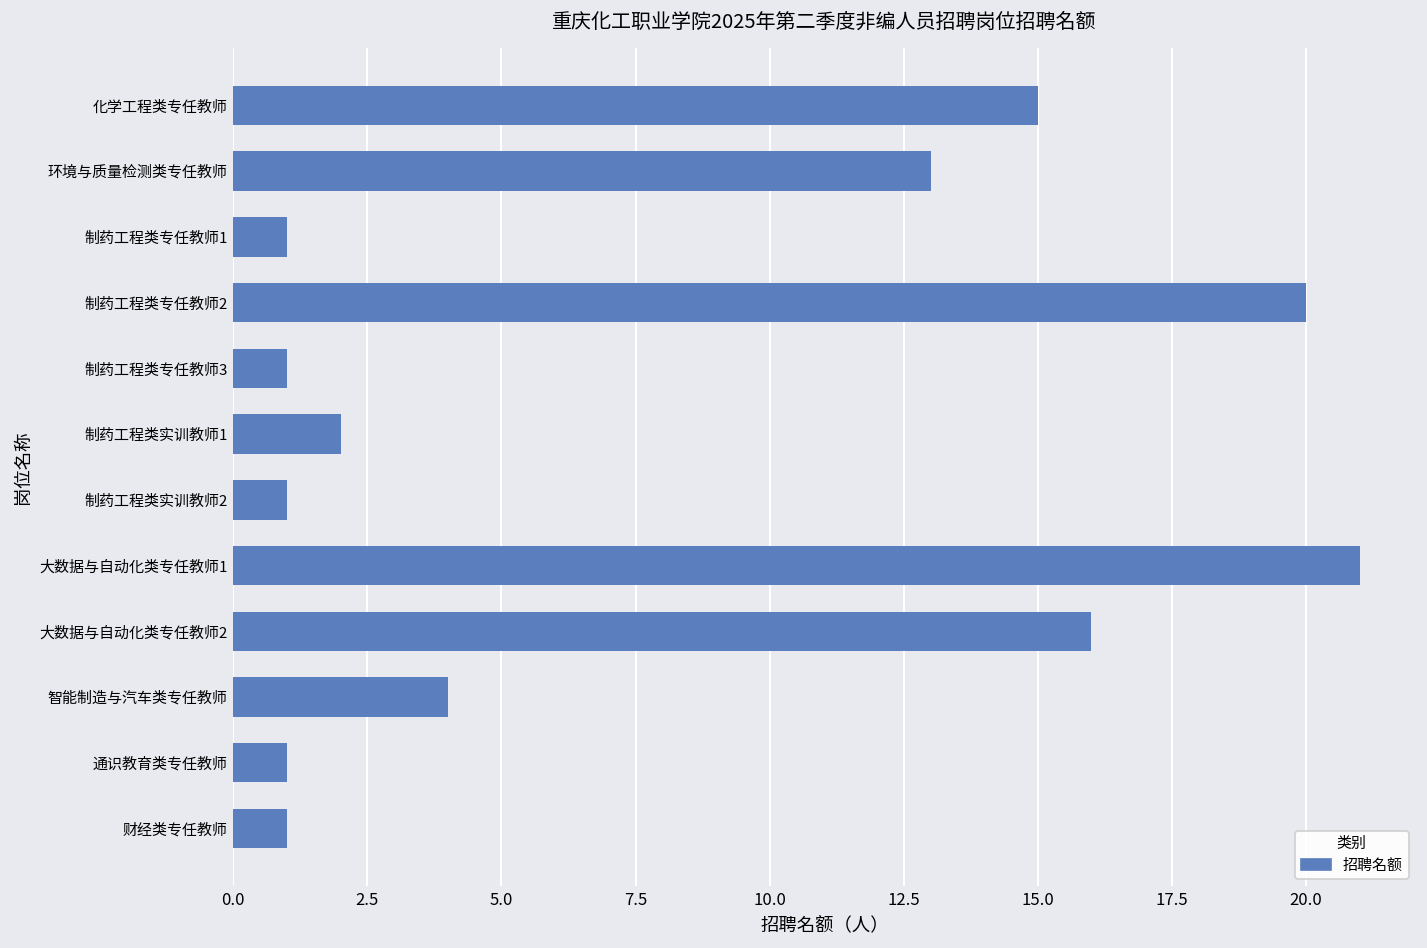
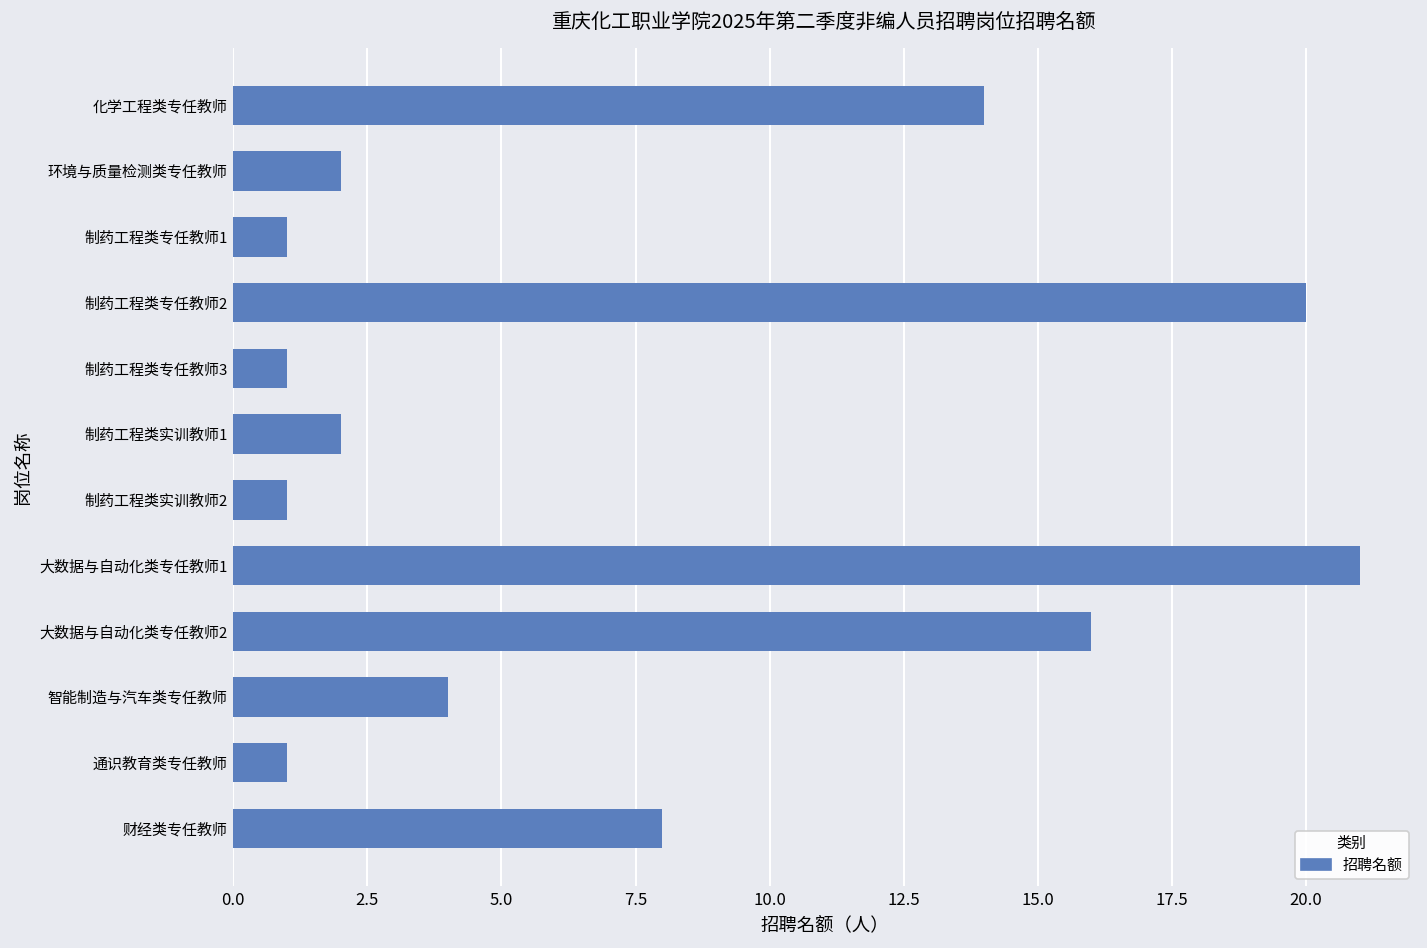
  {
-   "化学工程类专任教师": 15,
-   "环境与质量检测类专任教师": 13,
+   "化学工程类专任教师": 14,
+   "环境与质量检测类专任教师": 2,
    "制药工程类专任教师1": 1,
    "制药工程类专任教师2": 20,
    "制药工程类专任教师3": 1,
    "制药工程类实训教师1": 2,
    "制药工程类实训教师2": 1,
    "大数据与自动化类专任教师1": 21,
    "大数据与自动化类专任教师2": 16,
    "智能制造与汽车类专任教师": 4,
    "通识教育类专任教师": 1,
-   "财经类专任教师": 1
+   "财经类专任教师": 8
  }
